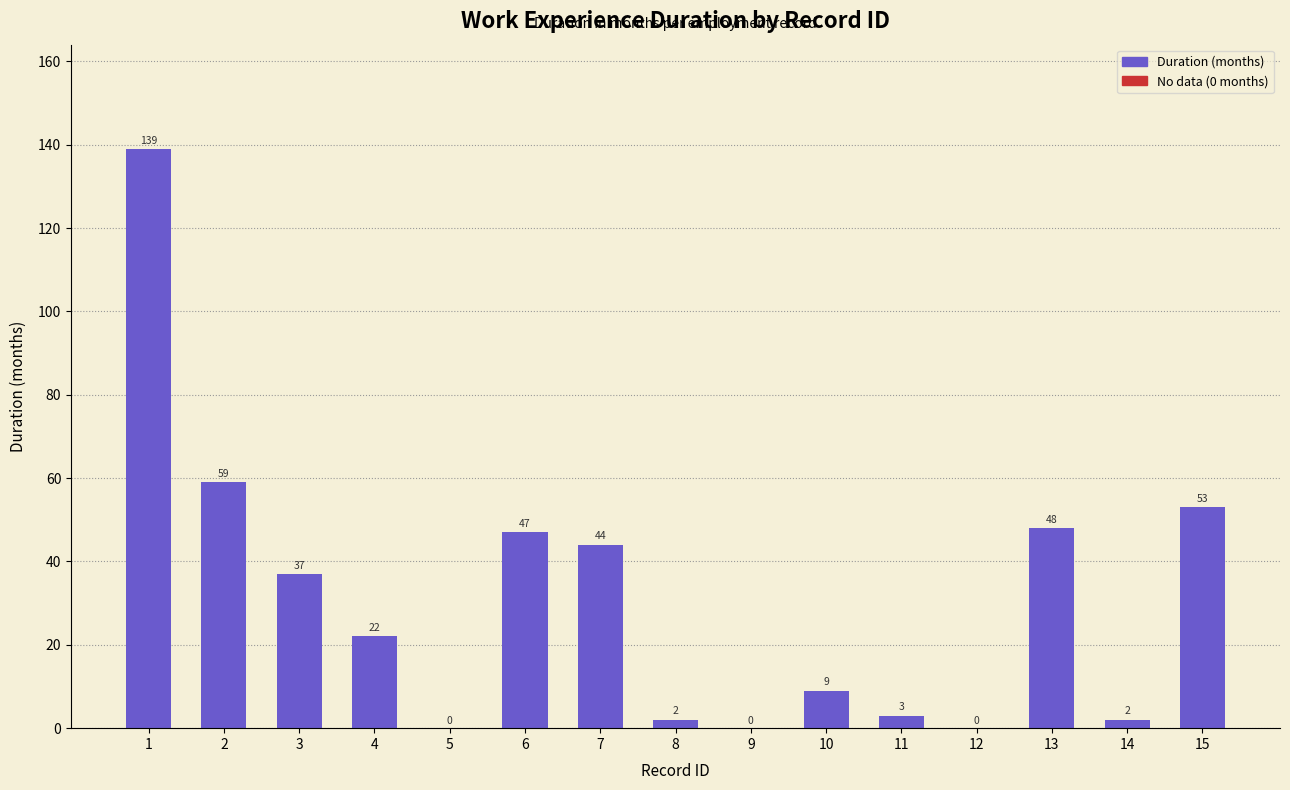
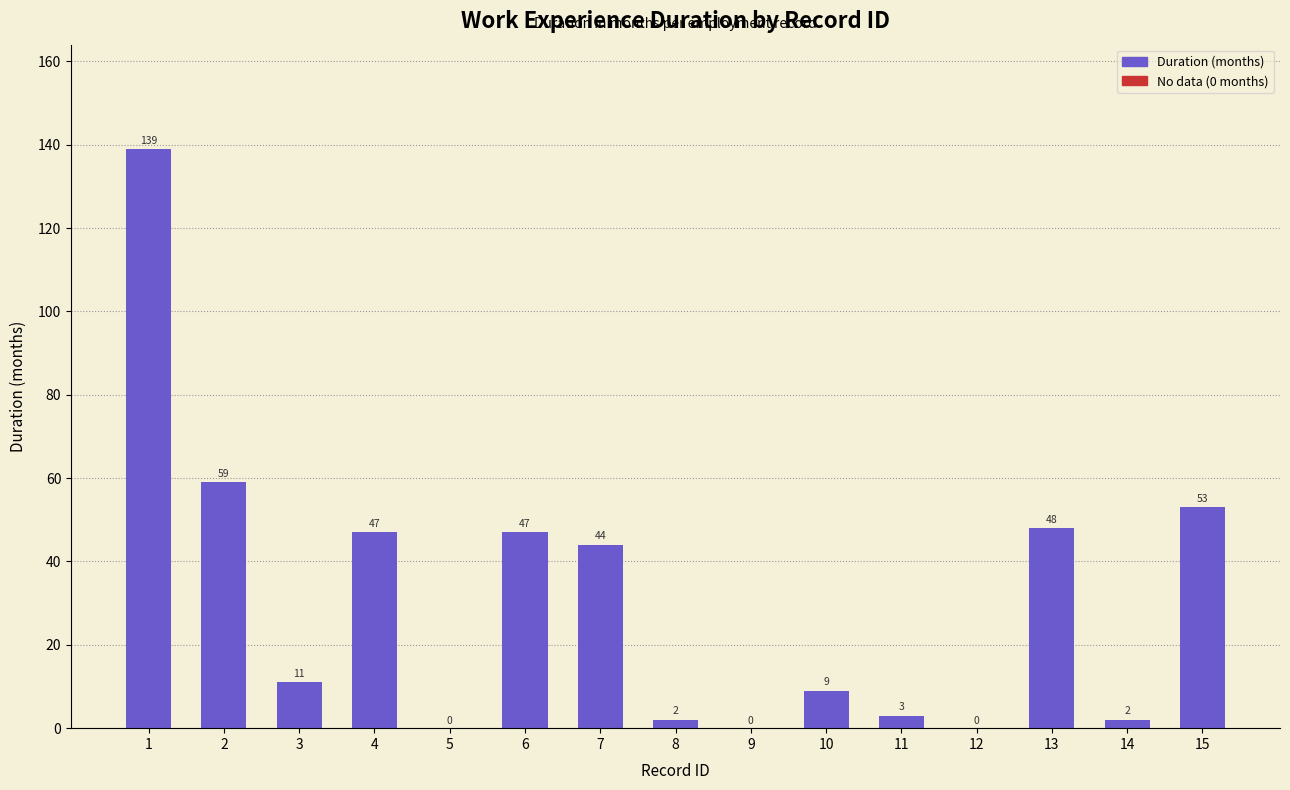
  {
    "1": 139,
    "2": 59,
-   "3": 37,
-   "4": 22,
+   "3": 11,
+   "4": 47,
    "5": 0,
    "6": 47,
    "7": 44,
    "8": 2,
    "9": 0,
    "10": 9,
    "11": 3,
    "12": 0,
    "13": 48,
    "14": 2,
    "15": 53
  }
